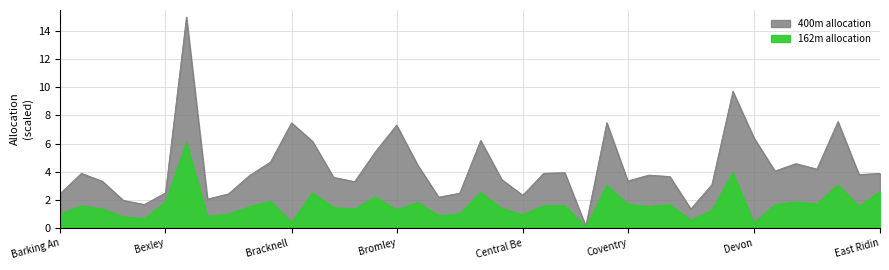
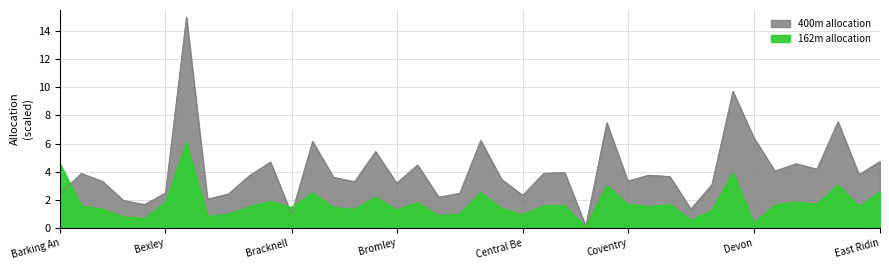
  {
    "400m allocation": {
      "Barking An": 2.4,
      "Bexley": 2.5,
-     "Bracknell": 7.5,
-     "Bromley": 7.3,
+     "Bracknell": 1.0,
+     "Bromley": 3.2,
      "Central Be": 2.3,
      "Coventry": 3.3,
      "Devon": 6.4,
-     "East Ridin": 3.9
+     "East Ridin": 4.7
    },
    "162m allocation": {
-     "Barking An": 1.0,
+     "Barking An": 4.5,
      "Bexley": 1.8,
-     "Bracknell": 0.4,
+     "Bracknell": 1.5,
      "Bromley": 1.3,
      "Central Be": 0.9,
      "Coventry": 1.7,
      "Devon": 0.4,
      "East Ridin": 2.6
    }
  }
